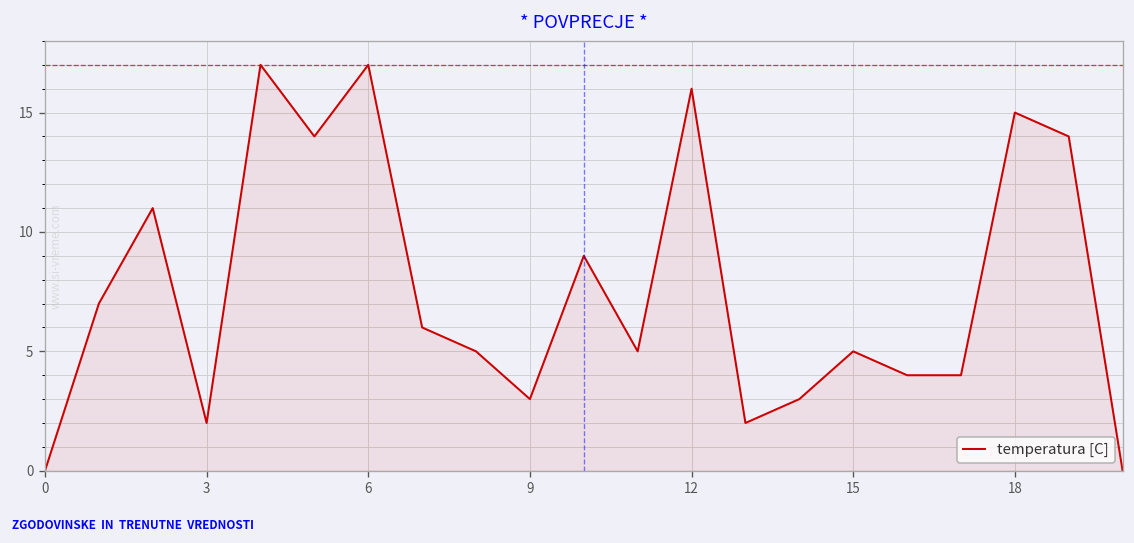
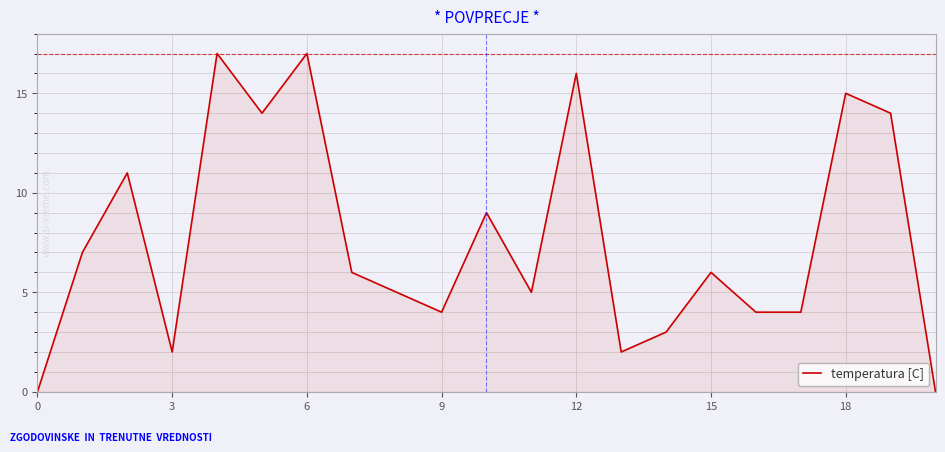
  {
    "0": 0,
    "6": 17,
-   "9": 3,
+   "9": 4,
    "12": 16,
-   "15": 5,
+   "15": 6,
    "18": 15
  }
